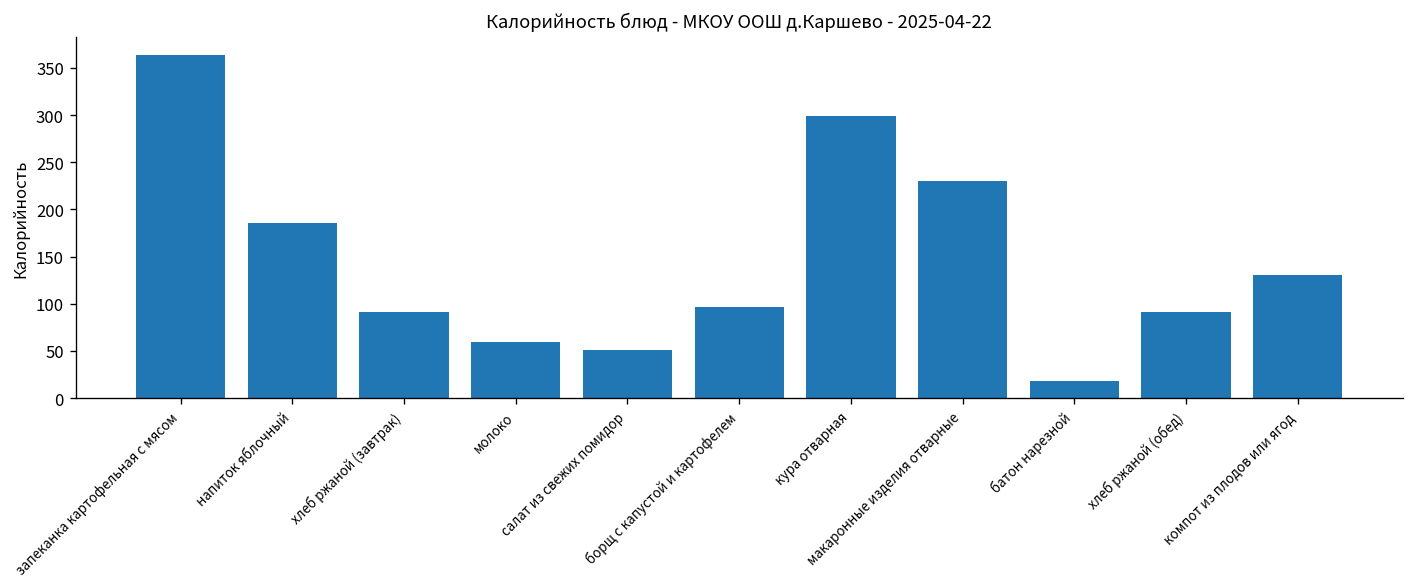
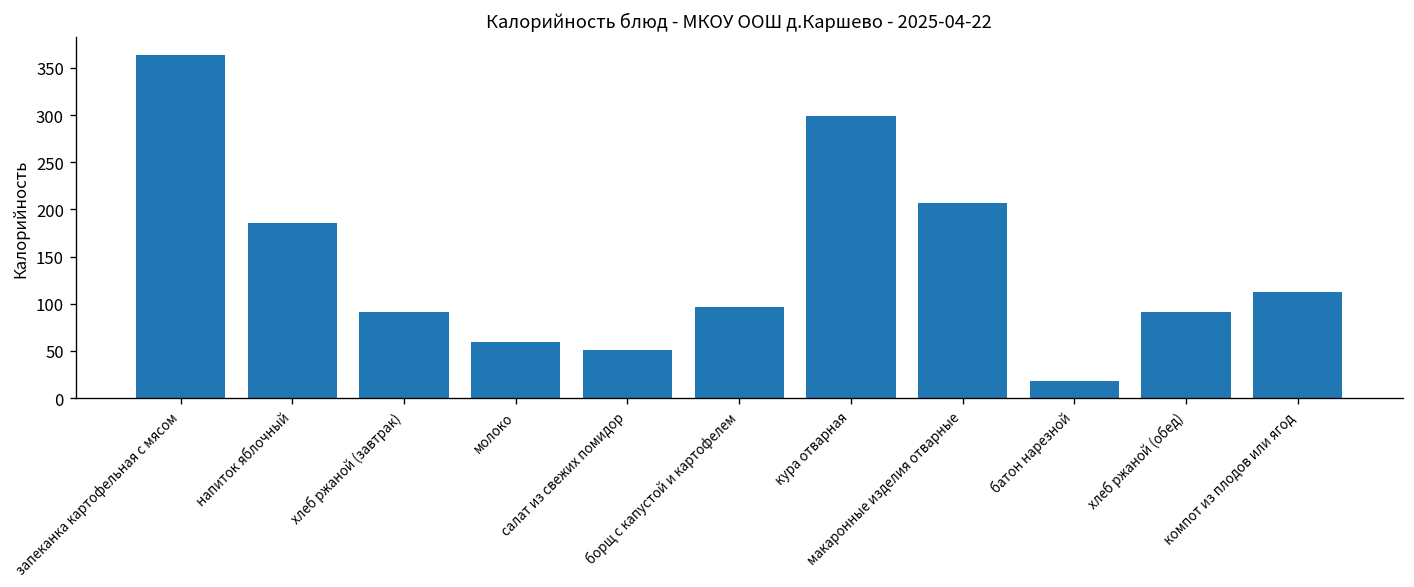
  {
    "запеканка картофельная с мясом": 360,
    "напиток яблочный": 190,
    "хлеб ржаной (завтрак)": 90,
    "молоко": 60,
    "салат из свежих помидор": 50,
    "борщ с капустой и картофелем": 100,
    "кура отварная": 300,
-   "макаронные изделия отварные": 230,
+   "макаронные изделия отварные": 210,
    "батон нарезной": 20,
    "хлеб ржаной (обед)": 90,
-   "компот из плодов или ягод": 130
+   "компот из плодов или ягод": 110
  }
